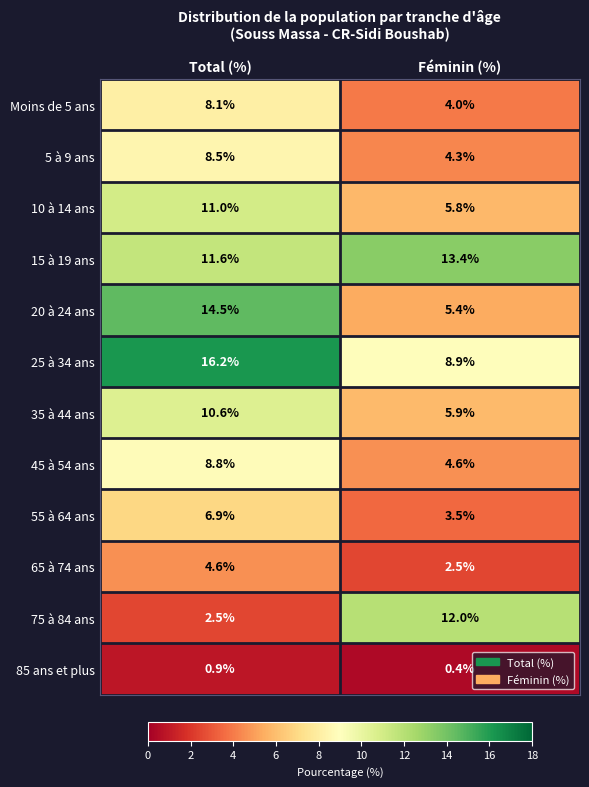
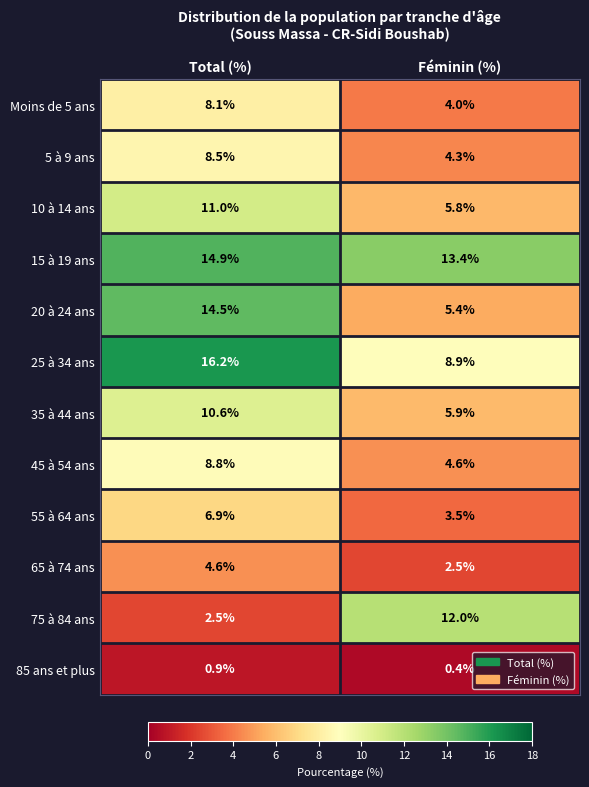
  {
    "Moins de 5 ans": {
      "Total (%)": "8.1%",
      "Féminin (%)": "4.0%"
    },
    "5 à 9 ans": {
      "Total (%)": "8.5%",
      "Féminin (%)": "4.3%"
    },
    "10 à 14 ans": {
      "Total (%)": "11.0%",
      "Féminin (%)": "5.8%"
    },
    "15 à 19 ans": {
-     "Total (%)": "11.6%",
+     "Total (%)": "14.9%",
      "Féminin (%)": "13.4%"
    },
    "20 à 24 ans": {
      "Total (%)": "14.5%",
      "Féminin (%)": "5.4%"
    },
    "25 à 34 ans": {
      "Total (%)": "16.2%",
      "Féminin (%)": "8.9%"
    },
    "35 à 44 ans": {
      "Total (%)": "10.6%",
      "Féminin (%)": "5.9%"
    },
    "45 à 54 ans": {
      "Total (%)": "8.8%",
      "Féminin (%)": "4.6%"
    },
    "55 à 64 ans": {
      "Total (%)": "6.9%",
      "Féminin (%)": "3.5%"
    },
    "65 à 74 ans": {
      "Total (%)": "4.6%",
      "Féminin (%)": "2.5%"
    },
    "75 à 84 ans": {
      "Total (%)": "2.5%",
      "Féminin (%)": "12.0%"
    },
    "85 ans et plus": {
      "Total (%)": "0.9%"
    }
  }
